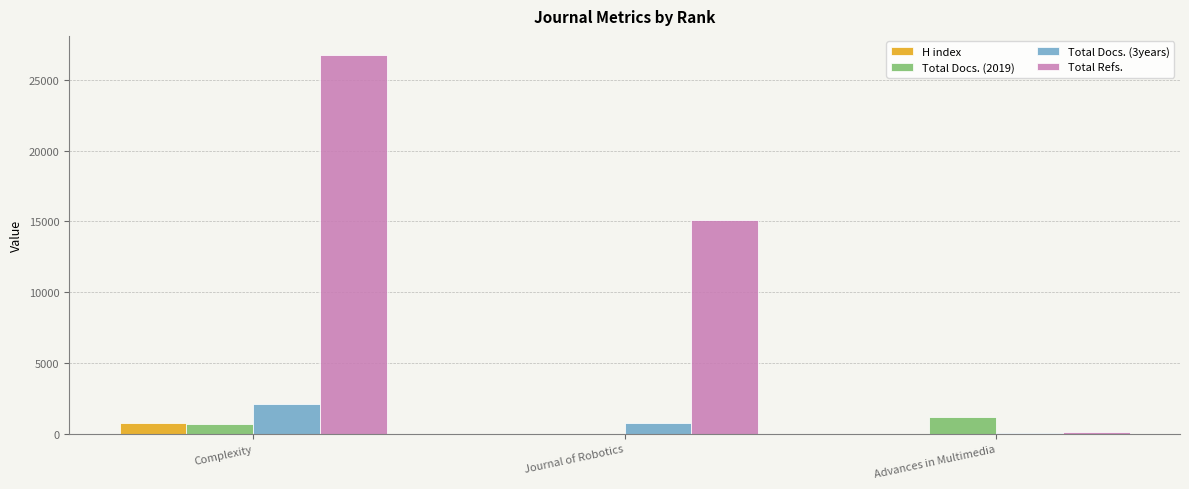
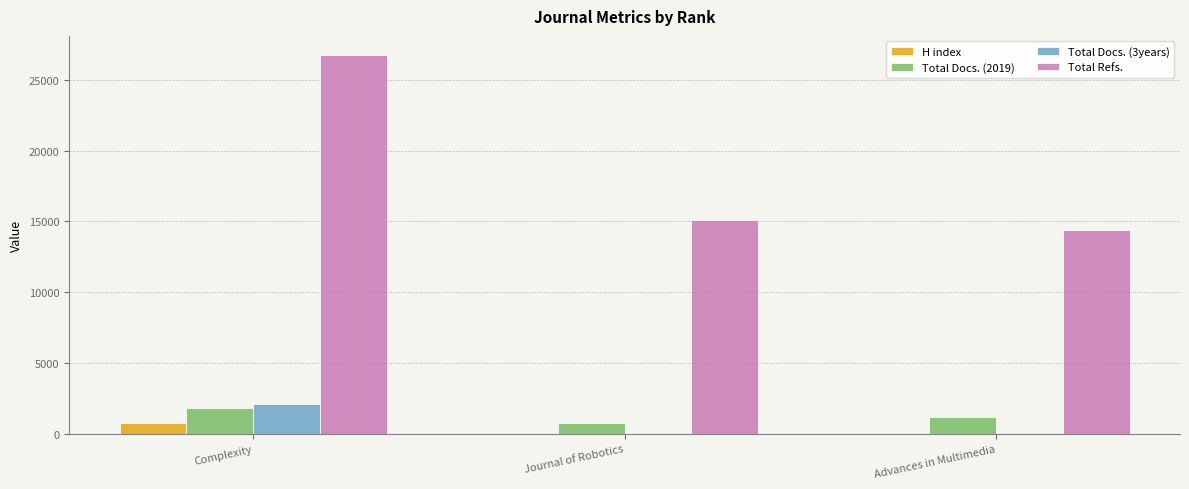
  {
    "H index": {
      "Complexity": 800
    },
    "Total Docs. (2019)": {
-     "Complexity": 700,
-     "Journal of Robotics": 0,
+     "Complexity": 1800,
+     "Journal of Robotics": 800,
      "Advances in Multimedia": 1200
    },
    "Total Docs. (3years)": {
      "Complexity": 2100,
-     "Journal of Robotics": 700
+     "Journal of Robotics": 100
    },
    "Total Refs.": {
      "Complexity": 26800,
      "Journal of Robotics": 15100,
-     "Advances in Multimedia": 100
+     "Advances in Multimedia": 14400
    }
  }
